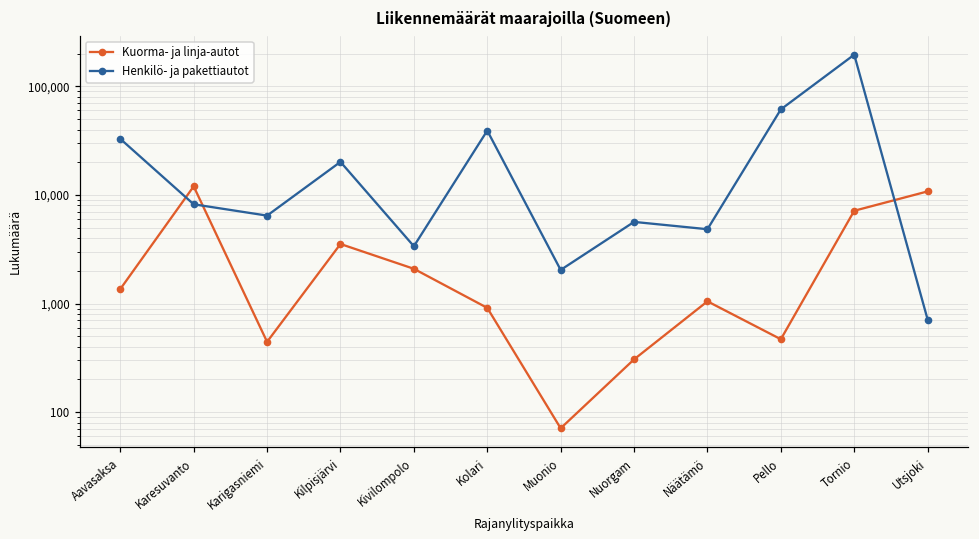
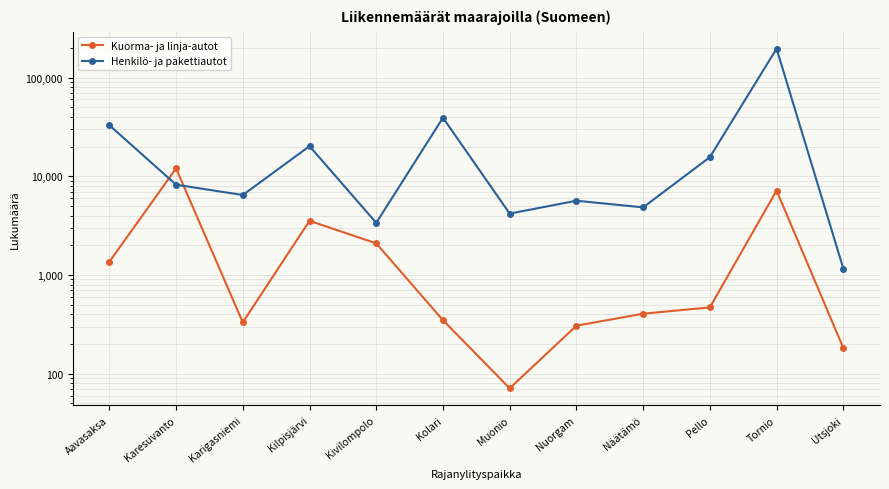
  {
    "Kuorma- ja linja-autot": {
      "Aavasaksa": "1,400",
      "Karesuvanto": "12,000",
-     "Karigasniemi": "400",
+     "Karigasniemi": "330",
      "Kilpisjärvi": "3,500",
      "Kivilompolo": "2,100",
-     "Kolari": "900",
+     "Kolari": "350",
      "Muonio": "70",
      "Nuorgam": "310",
-     "Näätämö": "1,000",
+     "Näätämö": "410",
      "Pello": "500",
      "Tornio": "7,000",
-     "Utsjoki": "11,000"
+     "Utsjoki": "180"
    },
    "Henkilö- ja pakettiautot": {
      "Aavasaksa": "33,000",
      "Karesuvanto": "8,000",
      "Karigasniemi": "6,000",
      "Kilpisjärvi": "20,000",
      "Kivilompolo": "3,400",
      "Kolari": "39,000",
-     "Muonio": "2,000",
+     "Muonio": "4,200",
      "Nuorgam": "6,000",
      "Näätämö": "5,000",
-     "Pello": "60,000",
+     "Pello": "16,000",
      "Tornio": "200,000",
-     "Utsjoki": "700"
+     "Utsjoki": "1,200"
    }
  }
